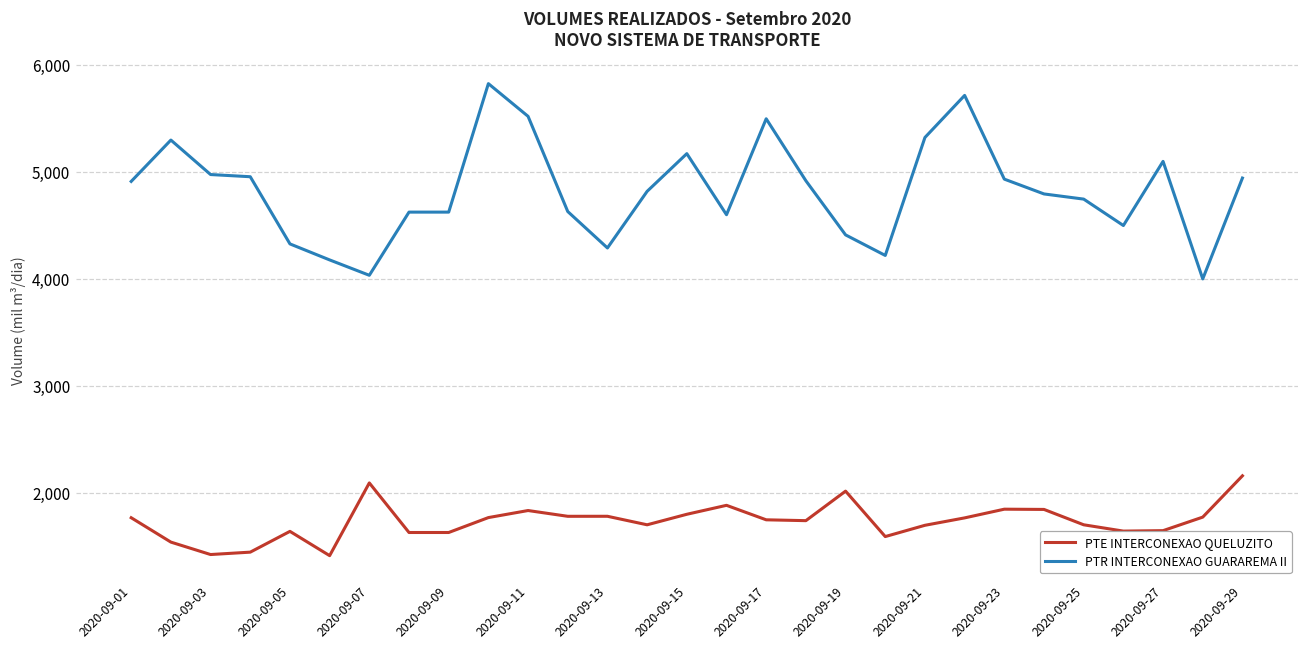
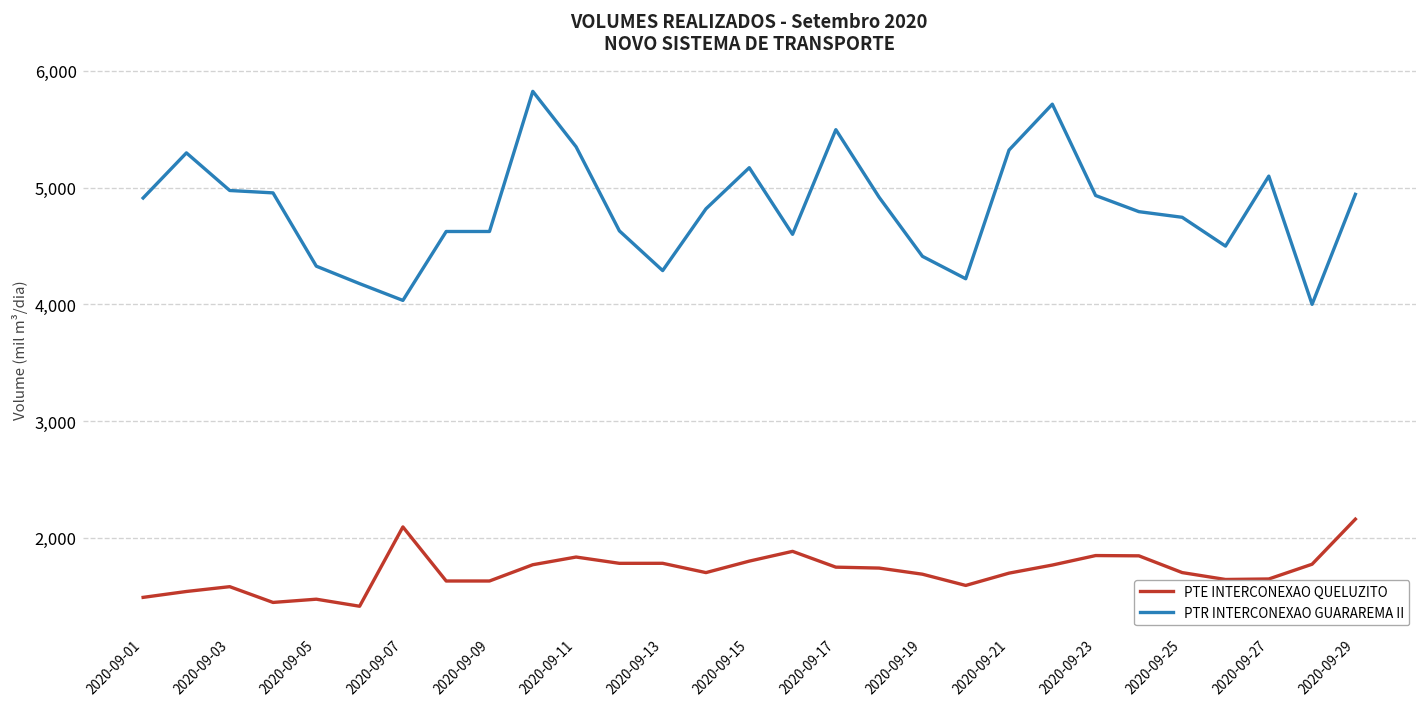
  {
    "PTE INTERCONEXAO QUELUZITO": {
-     "2020-09-01": "1,800",
-     "2020-09-03": "1,400",
-     "2020-09-05": "1,600",
+     "2020-09-01": "1,500",
+     "2020-09-03": "1,600",
+     "2020-09-05": "1,500",
      "2020-09-07": "2,100",
      "2020-09-09": "1,600",
      "2020-09-11": "1,800",
      "2020-09-13": "1,800",
      "2020-09-15": "1,800",
      "2020-09-17": "1,700",
-     "2020-09-19": "2,000",
+     "2020-09-19": "1,700",
      "2020-09-21": "1,700",
      "2020-09-23": "1,800",
      "2020-09-25": "1,700",
      "2020-09-27": "1,600",
      "2020-09-29": "2,200"
    },
    "PTR INTERCONEXAO GUARAREMA II": {
      "2020-09-01": "4,900",
      "2020-09-03": "5,000",
      "2020-09-05": "4,300",
      "2020-09-07": "4,000",
      "2020-09-09": "4,600",
-     "2020-09-11": "5,500",
+     "2020-09-11": "5,300",
      "2020-09-13": "4,300",
      "2020-09-15": "5,200",
      "2020-09-17": "5,500",
      "2020-09-19": "4,400",
      "2020-09-21": "5,300",
      "2020-09-23": "4,900",
      "2020-09-25": "4,700",
      "2020-09-27": "5,100",
      "2020-09-29": "4,900"
    }
  }
